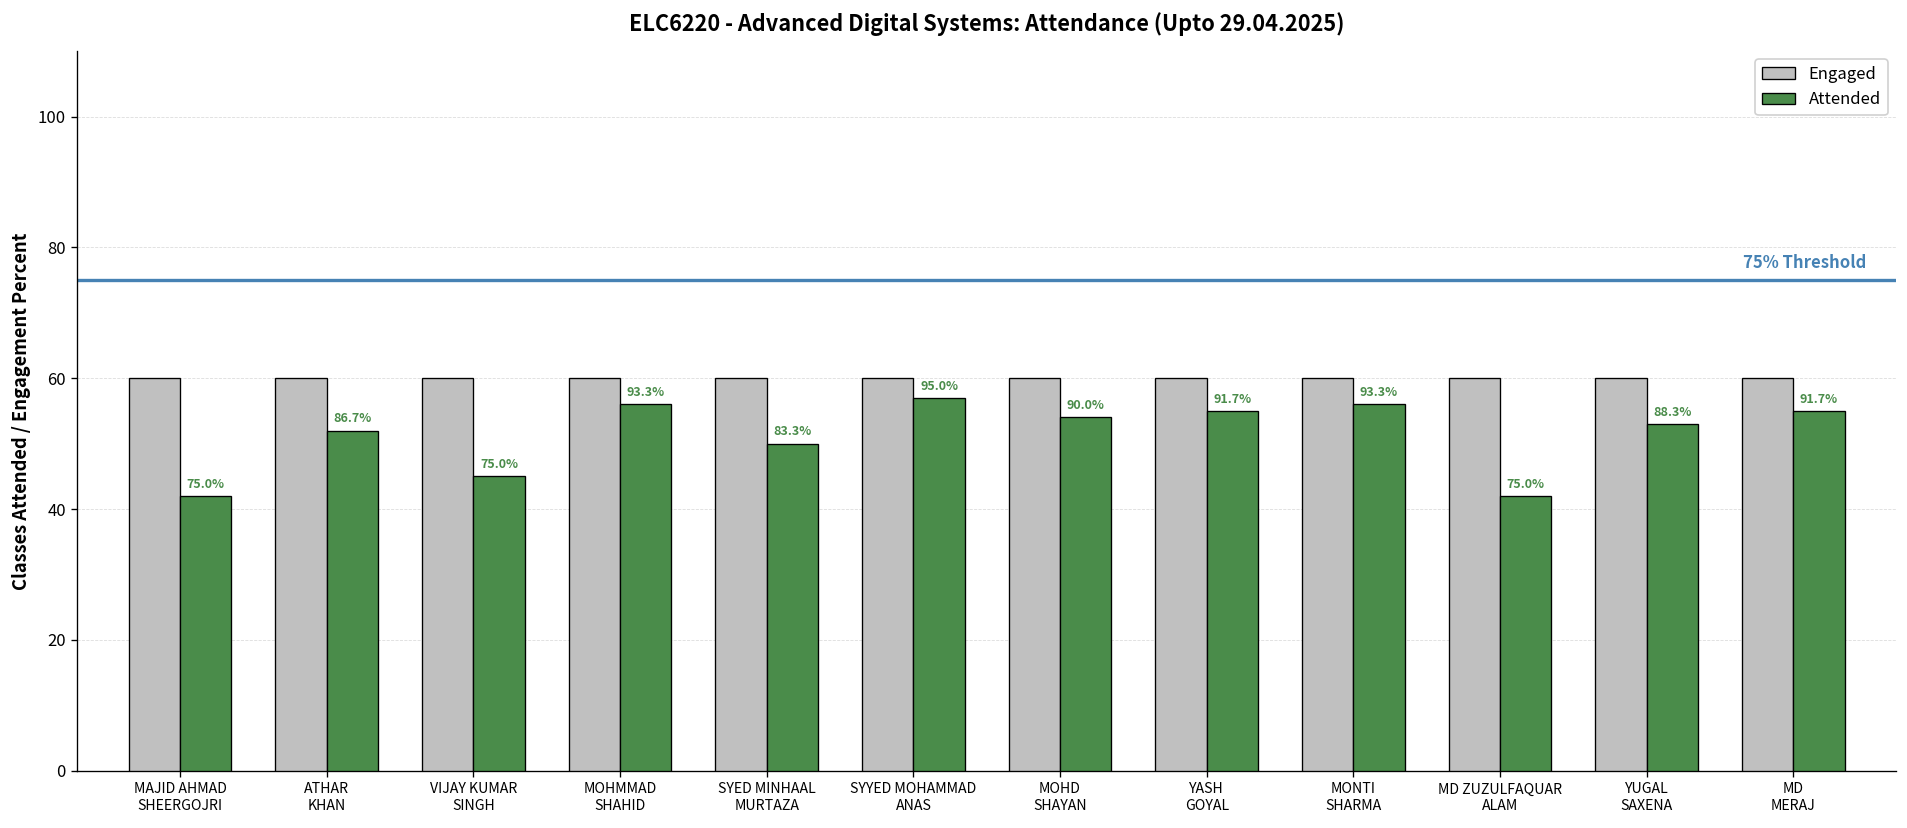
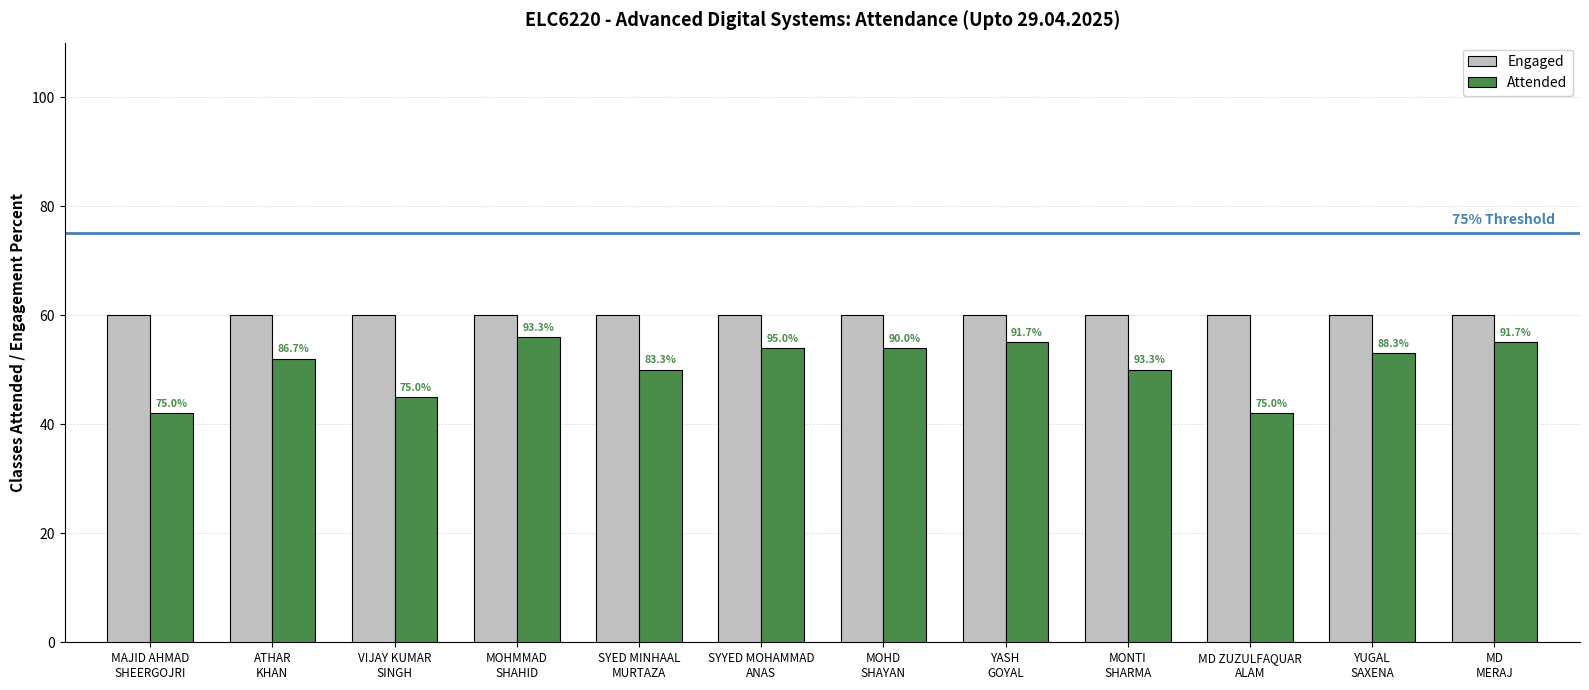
  {
    "Engaged": {
      "MAJID AHMAD SHEERGOJRI": 60,
      "ATHAR KHAN": 60,
      "VIJAY KUMAR SINGH": 60,
      "MOHMMAD SHAHID": 60,
      "SYED MINHAAL MURTAZA": 60,
      "SYYED MOHAMMAD ANAS": 60,
      "MOHD SHAYAN": 60,
      "YASH GOYAL": 60,
      "MONTI SHARMA": 60,
      "MD ZUZULFAQUAR ALAM": 60,
      "YUGAL SAXENA": 60,
      "MD MERAJ": 60
    },
    "Attended": {
-     "SYYED MOHAMMAD ANAS": 57,
-     "MONTI SHARMA": 56
+     "SYYED MOHAMMAD ANAS": 54,
+     "MONTI SHARMA": 50
    }
  }
